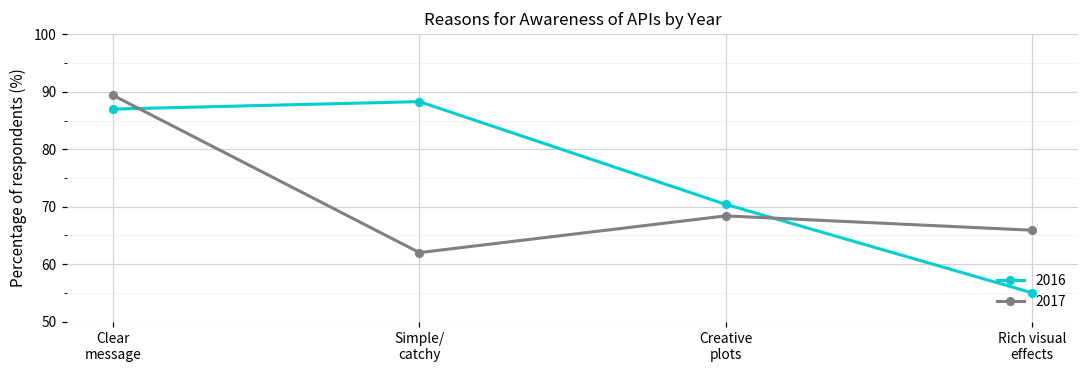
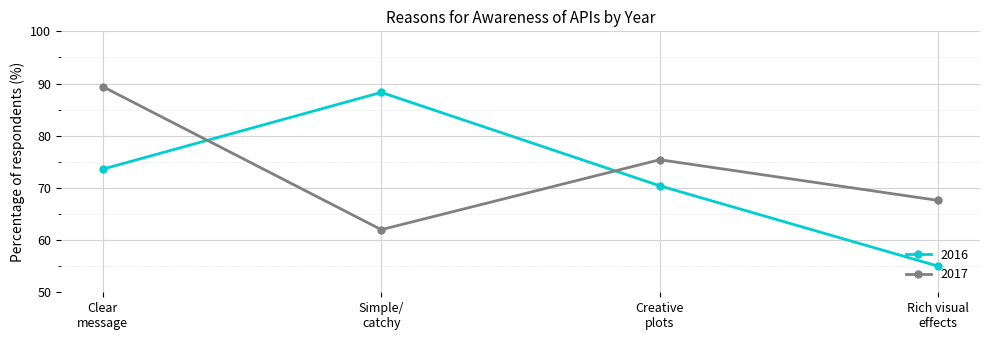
  {
    "2016": {
-     "Clear message": 87,
+     "Clear message": 74,
      "Simple/ catchy": 88,
      "Creative plots": 70,
      "Rich visual effects": 55
    },
    "2017": {
      "Clear message": 89,
      "Simple/ catchy": 62,
-     "Creative plots": 68,
-     "Rich visual effects": 66
+     "Creative plots": 75,
+     "Rich visual effects": 68
    }
  }
